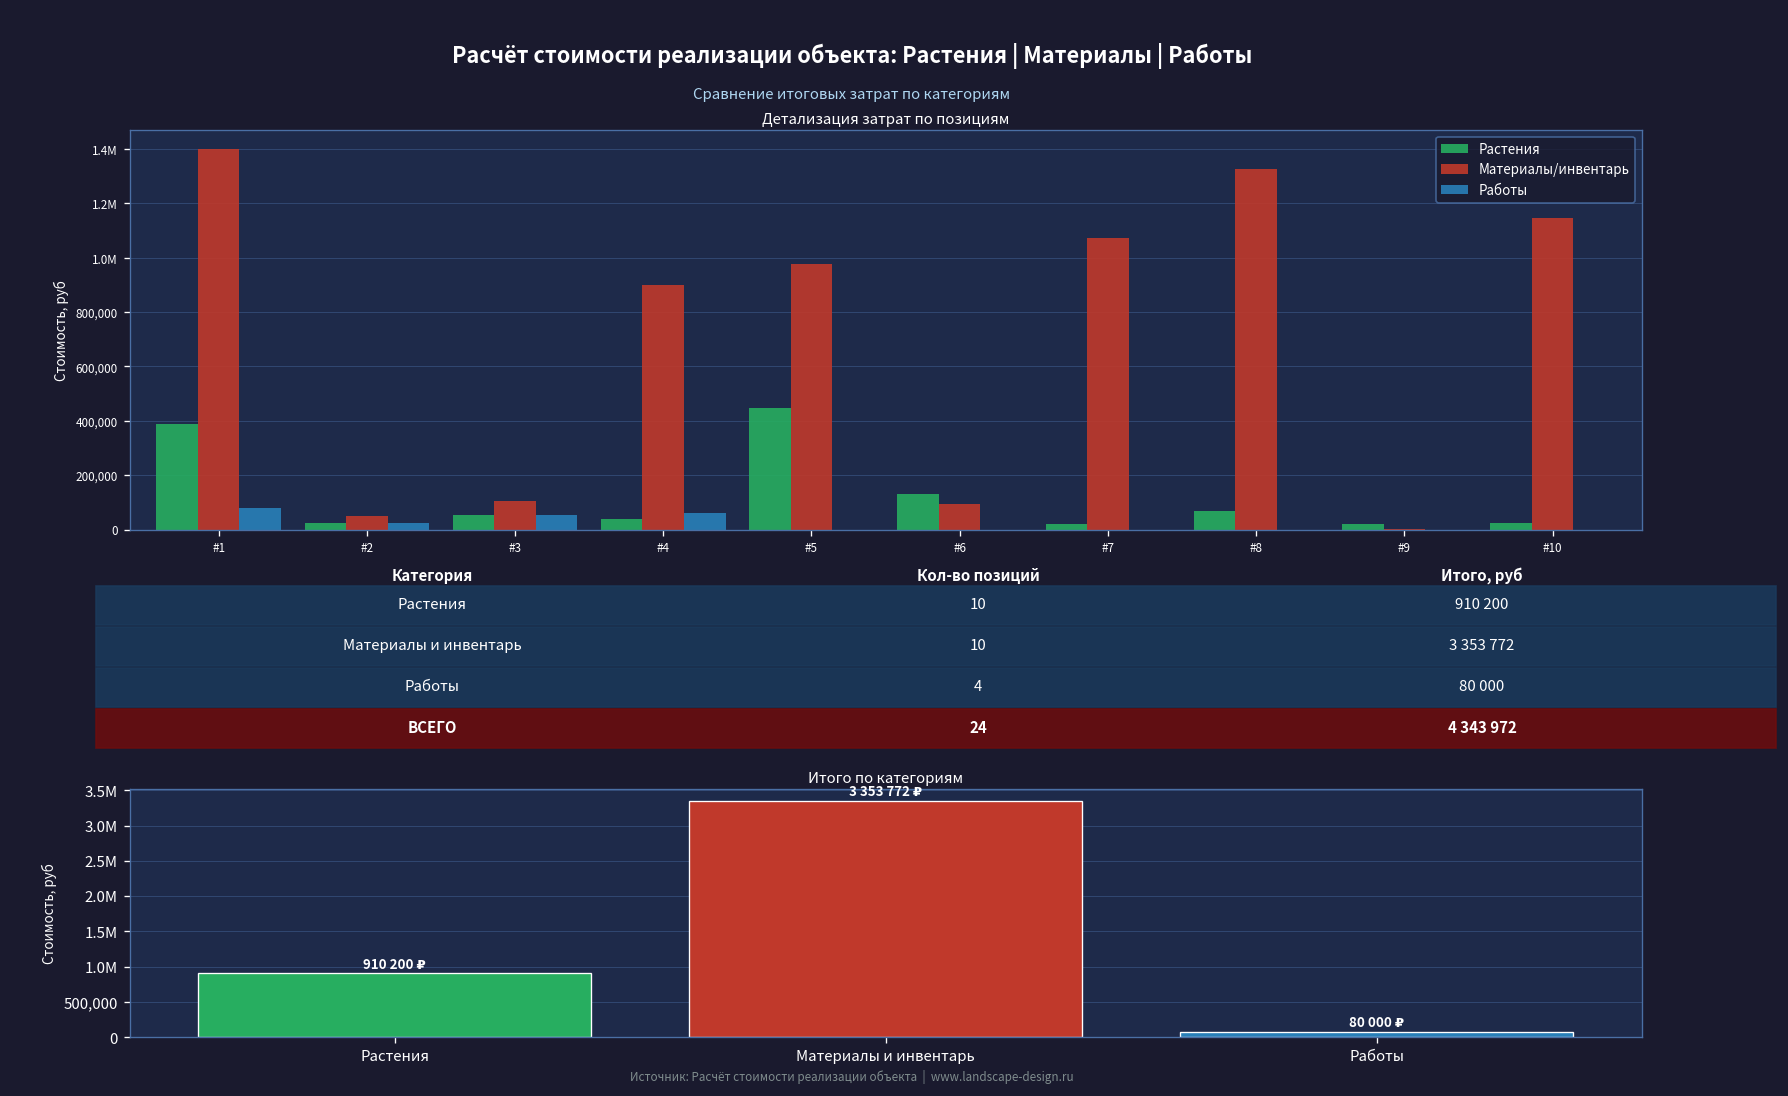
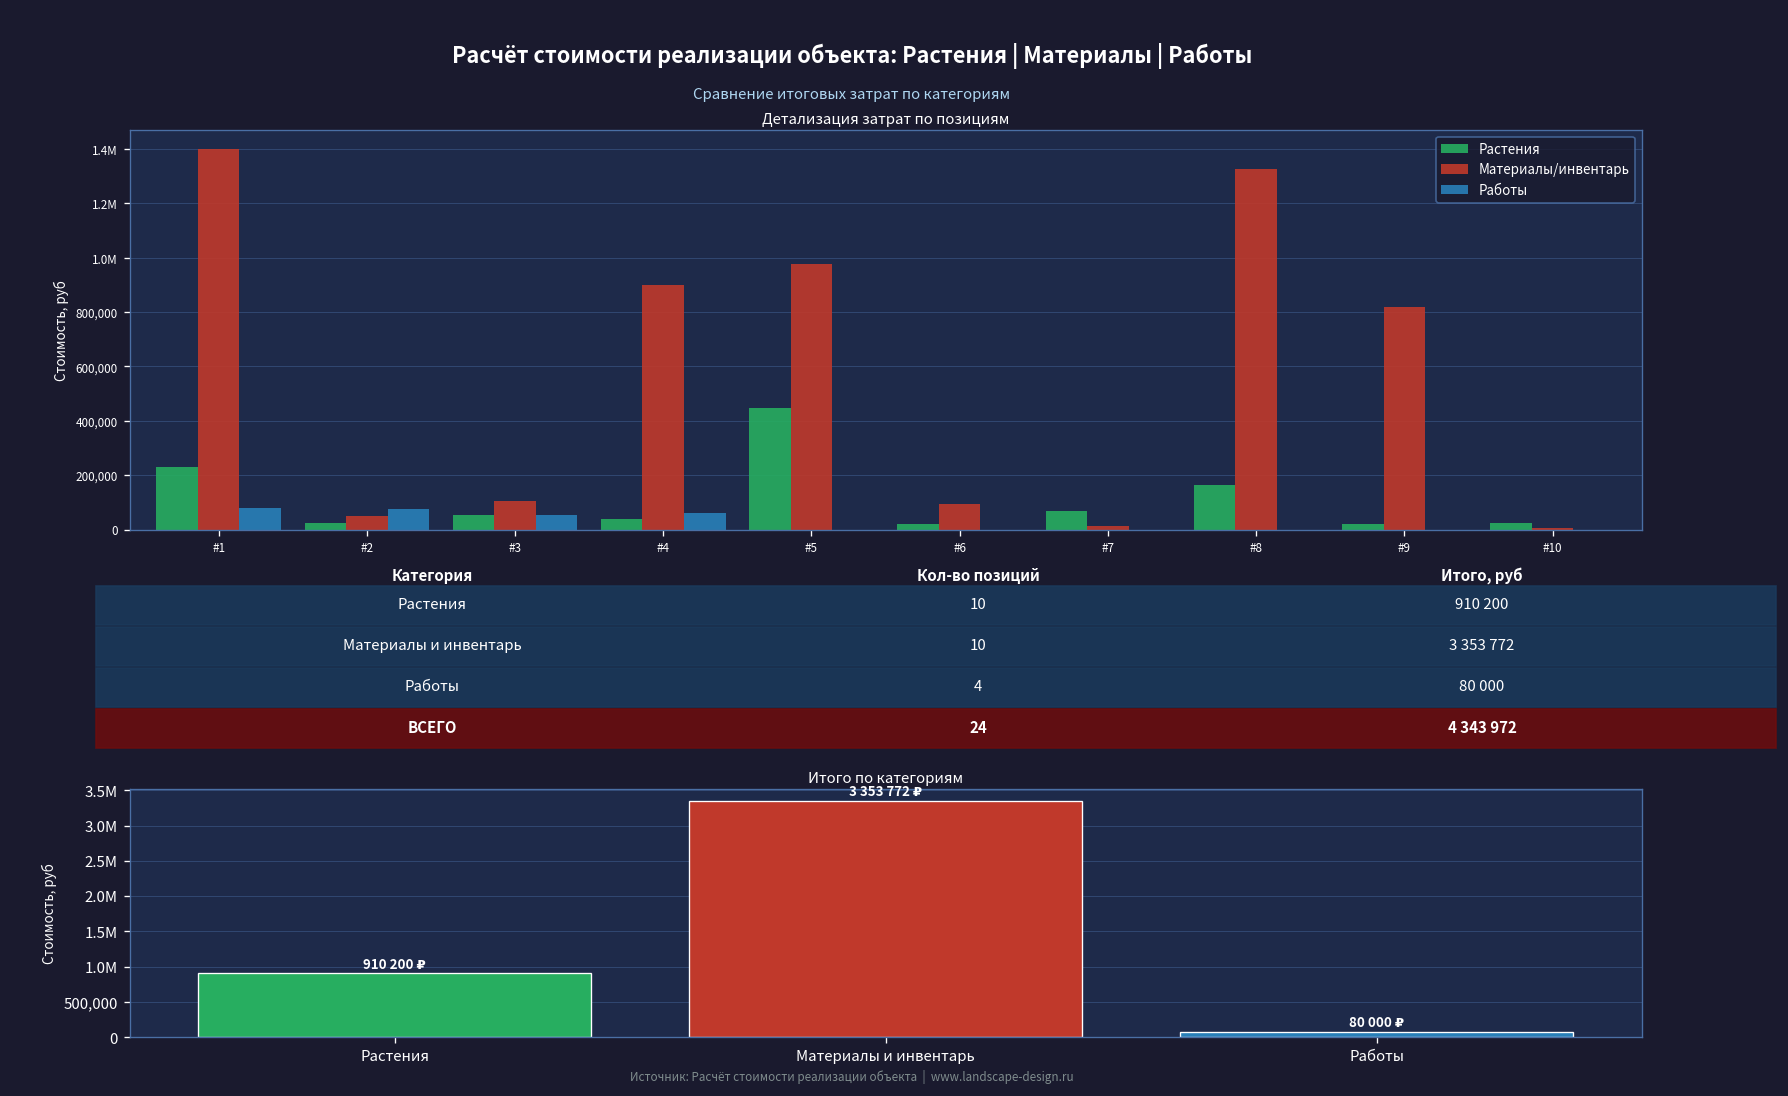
  {
    "Детализация затрат по позициям": {
      "Растения": {
-       "#1": "390,000",
+       "#1": "230,000",
        "#2": "20,000",
        "#3": "50,000",
        "#4": "40,000",
        "#5": "450,000",
-       "#6": "130,000",
-       "#7": "20,000",
-       "#8": "70,000",
+       "#6": "20,000",
+       "#7": "70,000",
+       "#8": "170,000",
        "#9": "20,000",
        "#10": "20,000"
      },
      "Материалы/инвентарь": {
        "#1": "1,400,000",
        "#2": "50,000",
        "#3": "110,000",
        "#4": "900,000",
        "#5": "980,000",
        "#6": "90,000",
-       "#7": "1,070,000",
+       "#7": "10,000",
        "#8": "1,330,000",
-       "#9": "0",
-       "#10": "1,150,000"
+       "#9": "820,000",
+       "#10": "10,000"
      },
      "Работы": {
        "#1": "80,000",
-       "#2": "30,000",
+       "#2": "80,000",
        "#3": "50,000",
        "#4": "60,000",
        "#5": "0",
        "#6": "0",
        "#7": "0",
        "#8": "0",
        "#9": "0",
        "#10": "0"
      }
    }
  }
